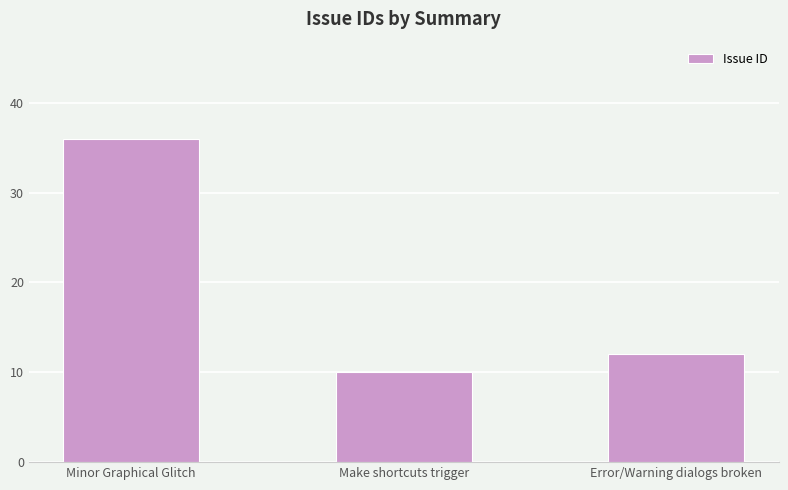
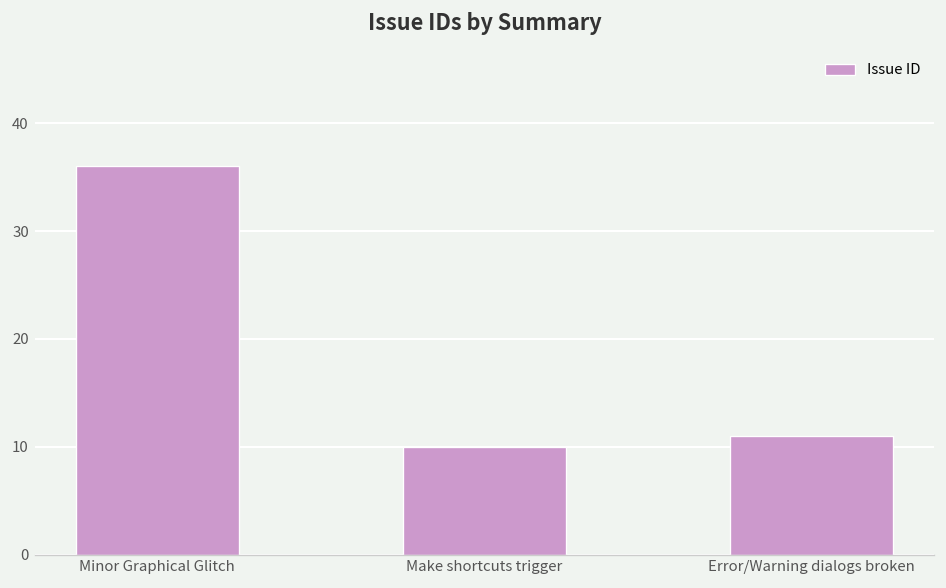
  {
    "Minor Graphical Glitch": 36,
    "Make shortcuts trigger": 10,
-   "Error/Warning dialogs broken": 12
+   "Error/Warning dialogs broken": 11
  }
